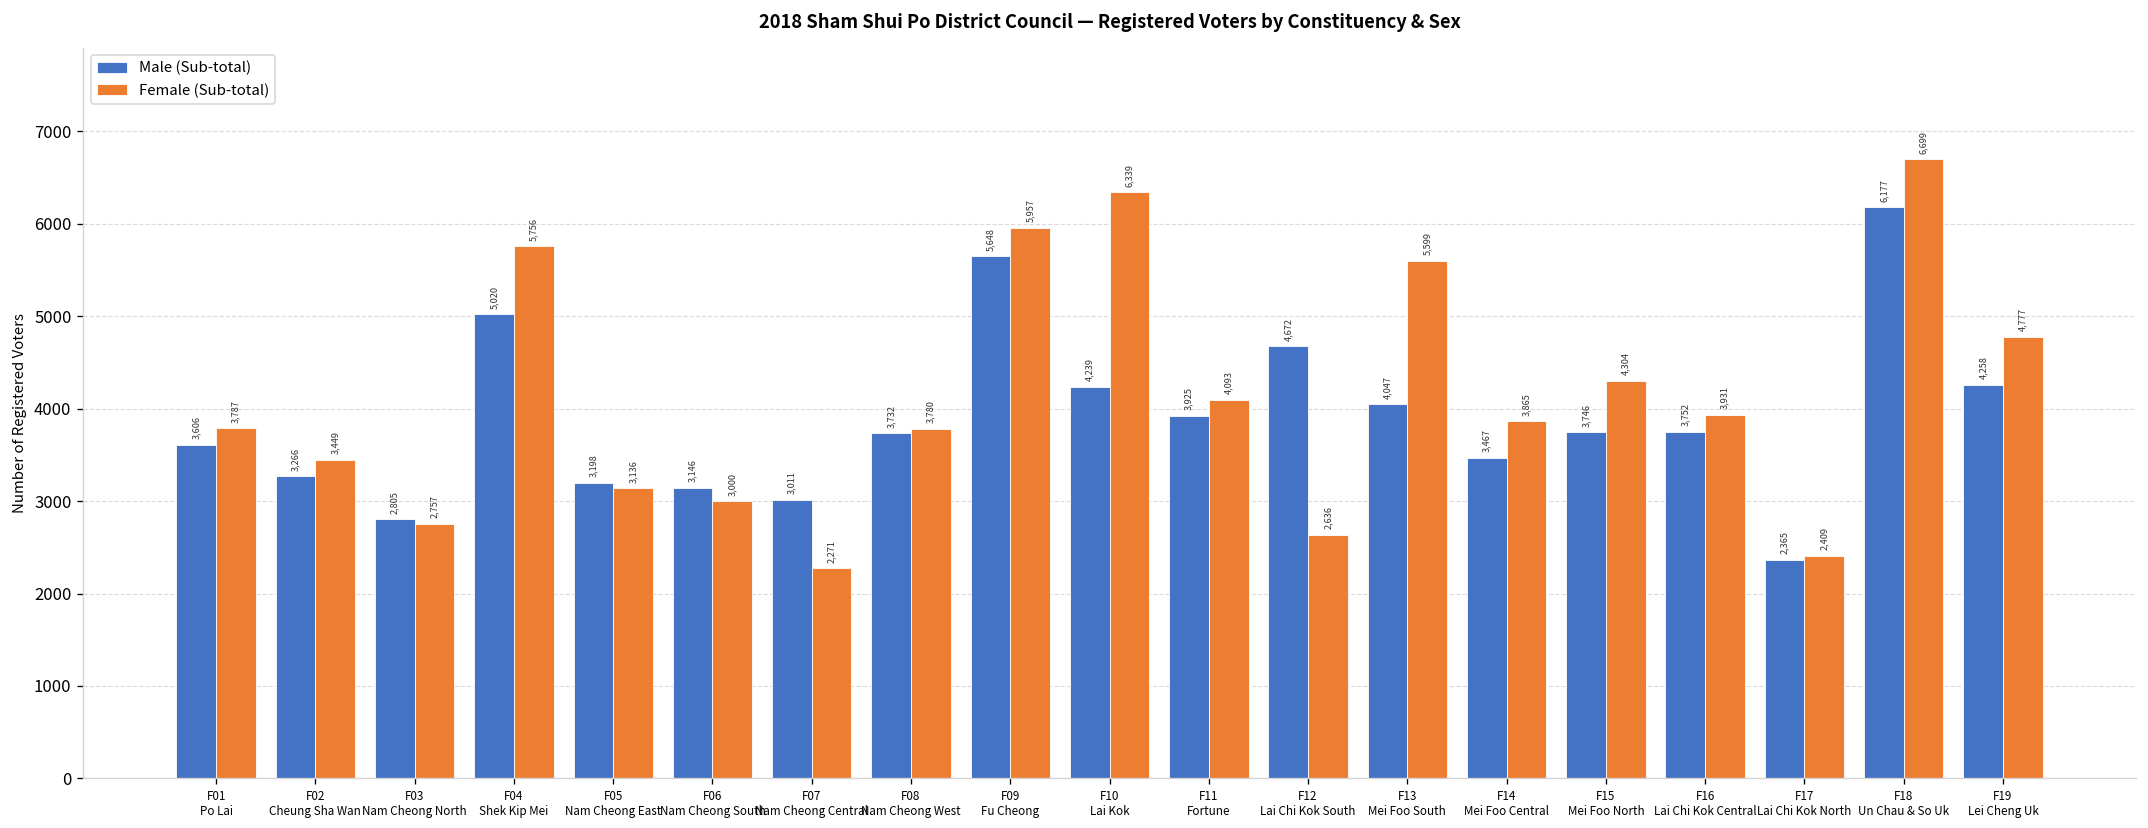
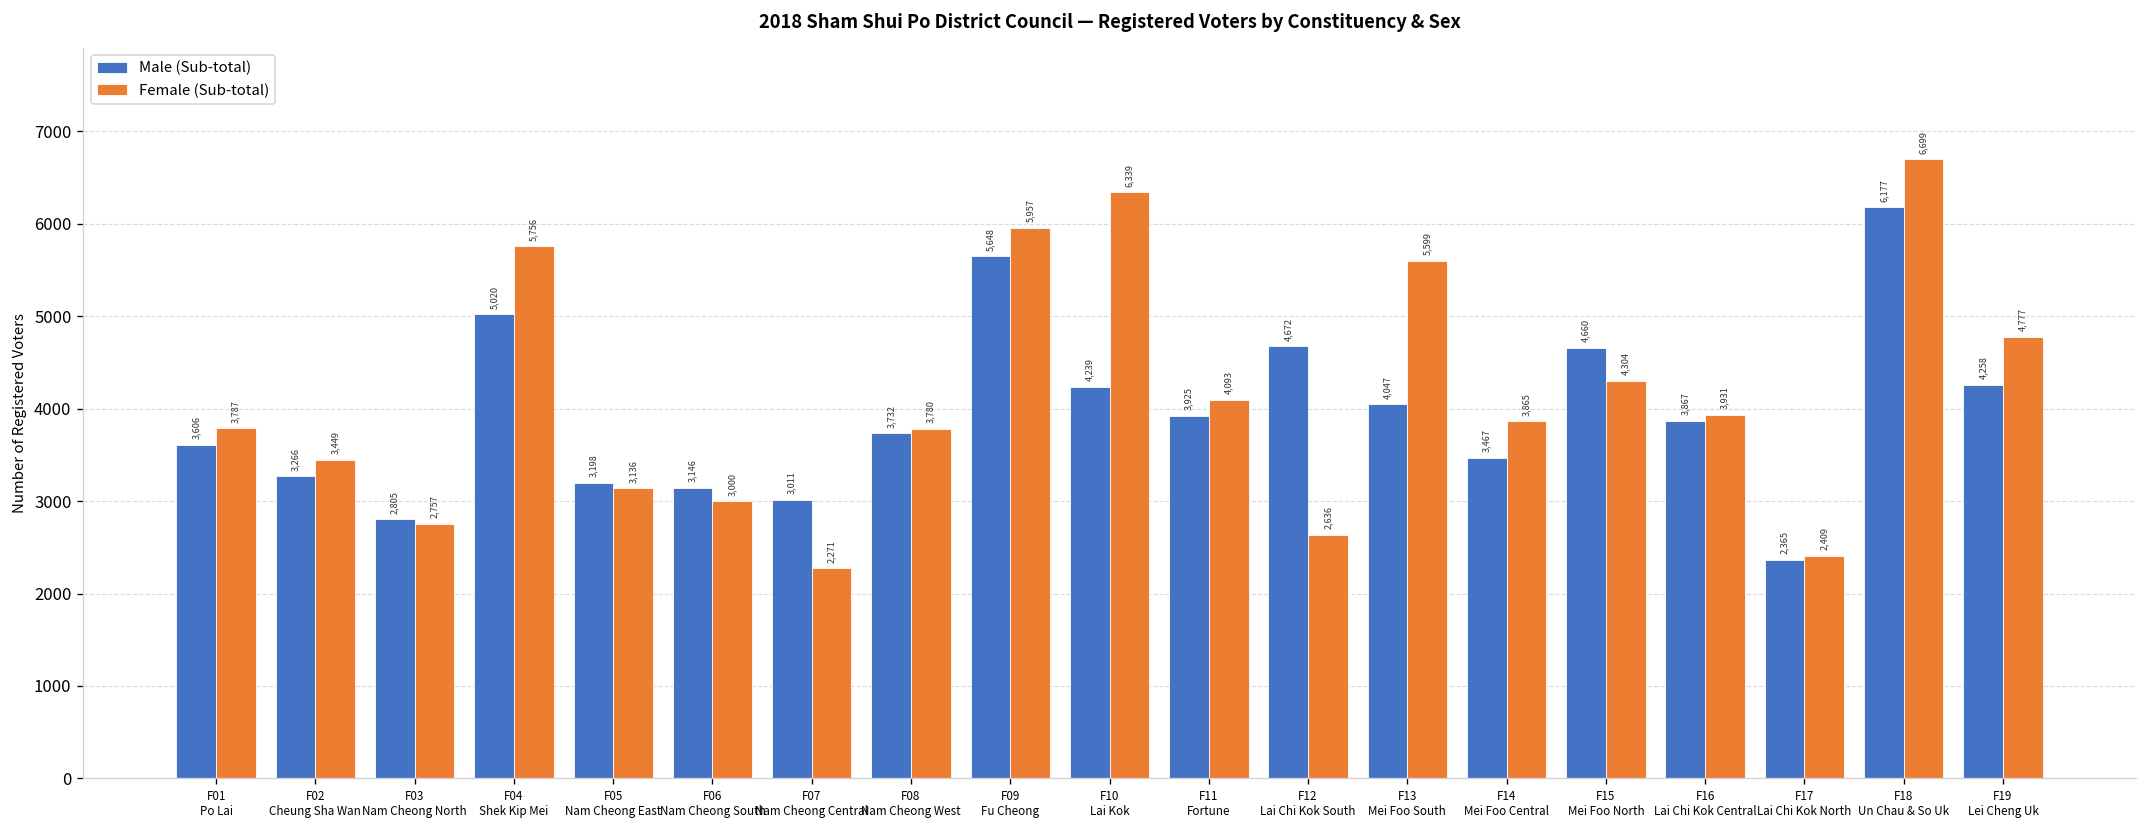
  {
    "Male (Sub-total)": {
      "F01 Po Lai": "3,606",
      "F02 Cheung Sha Wan": "3,266",
      "F03 Nam Cheong North": "2,805",
      "F04 Shek Kip Mei": "5,020",
      "F05 Nam Cheong East": "3,198",
      "F06 Nam Cheong South": "3,146",
      "F07 Nam Cheong Central": "3,011",
      "F08 Nam Cheong West": "3,732",
      "F09 Fu Cheong": "5,648",
      "F10 Lai Kok": "4,239",
      "F11 Fortune": "3,925",
      "F12 Lai Chi Kok South": "4,672",
      "F13 Mei Foo South": "4,047",
      "F14 Mei Foo Central": "3,467",
-     "F15 Mei Foo North": "3,746",
-     "F16 Lai Chi Kok Central": "3,752",
+     "F15 Mei Foo North": "4,660",
+     "F16 Lai Chi Kok Central": "3,867",
      "F17 Lai Chi Kok North": "2,365",
      "F18 Un Chau & So Uk": "6,177",
      "F19 Lei Cheng Uk": "4,258"
    },
    "Female (Sub-total)": {
      "F01 Po Lai": "3,787",
      "F02 Cheung Sha Wan": "3,449",
      "F03 Nam Cheong North": "2,757",
      "F04 Shek Kip Mei": "5,756",
      "F05 Nam Cheong East": "3,136",
      "F06 Nam Cheong South": "3,000",
      "F07 Nam Cheong Central": "2,271",
      "F08 Nam Cheong West": "3,780",
      "F09 Fu Cheong": "5,957",
      "F10 Lai Kok": "6,339",
      "F11 Fortune": "4,093",
      "F12 Lai Chi Kok South": "2,636",
      "F13 Mei Foo South": "5,599",
      "F14 Mei Foo Central": "3,865",
      "F15 Mei Foo North": "4,304",
      "F16 Lai Chi Kok Central": "3,931",
      "F17 Lai Chi Kok North": "2,409",
      "F18 Un Chau & So Uk": "6,699",
      "F19 Lei Cheng Uk": "4,777"
    }
  }
